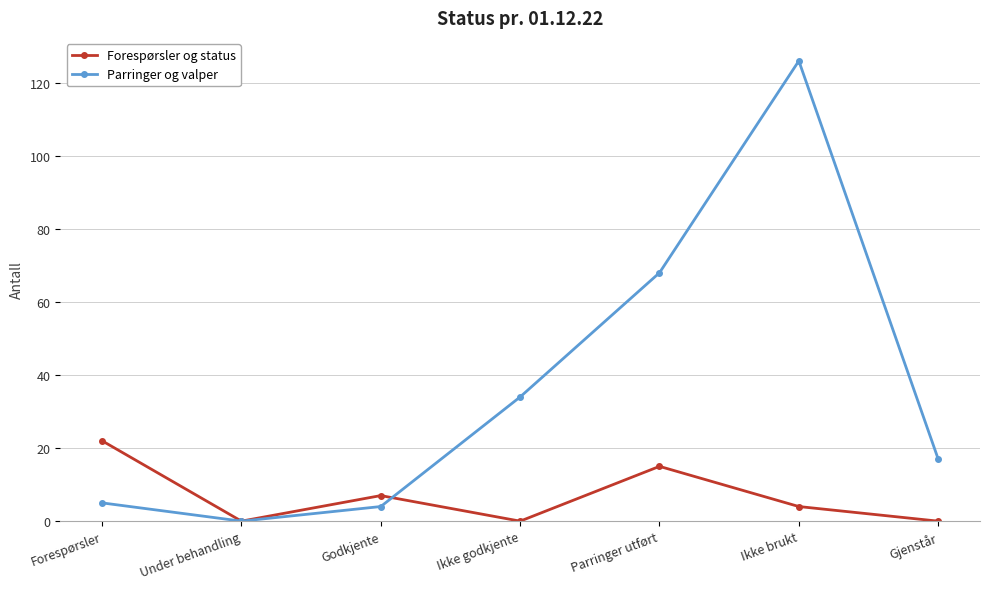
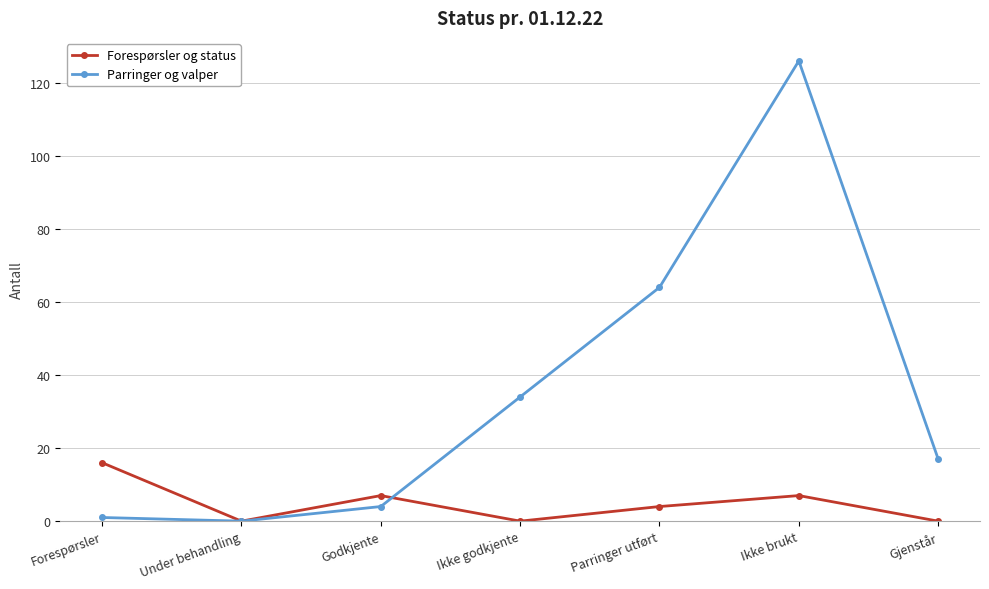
  {
    "Forespørsler og status": {
-     "Forespørsler": 22,
+     "Forespørsler": 16,
      "Godkjente": 7,
      "Ikke godkjente": 0,
-     "Parringer utført": 15,
-     "Ikke brukt": 4,
+     "Parringer utført": 4,
+     "Ikke brukt": 7,
      "Gjenstår": 0
    },
    "Parringer og valper": {
-     "Forespørsler": 5,
+     "Forespørsler": 1,
      "Godkjente": 4,
      "Ikke godkjente": 34,
-     "Parringer utført": 68,
+     "Parringer utført": 64,
      "Ikke brukt": 126,
      "Gjenstår": 17
    }
  }
